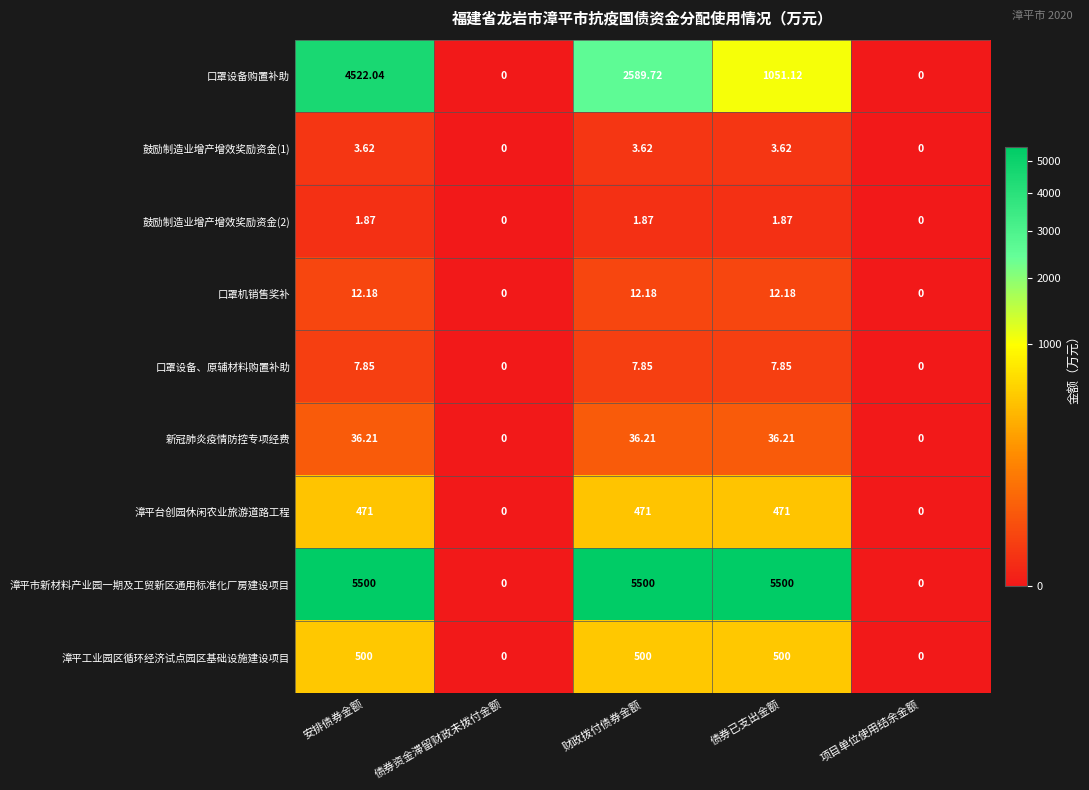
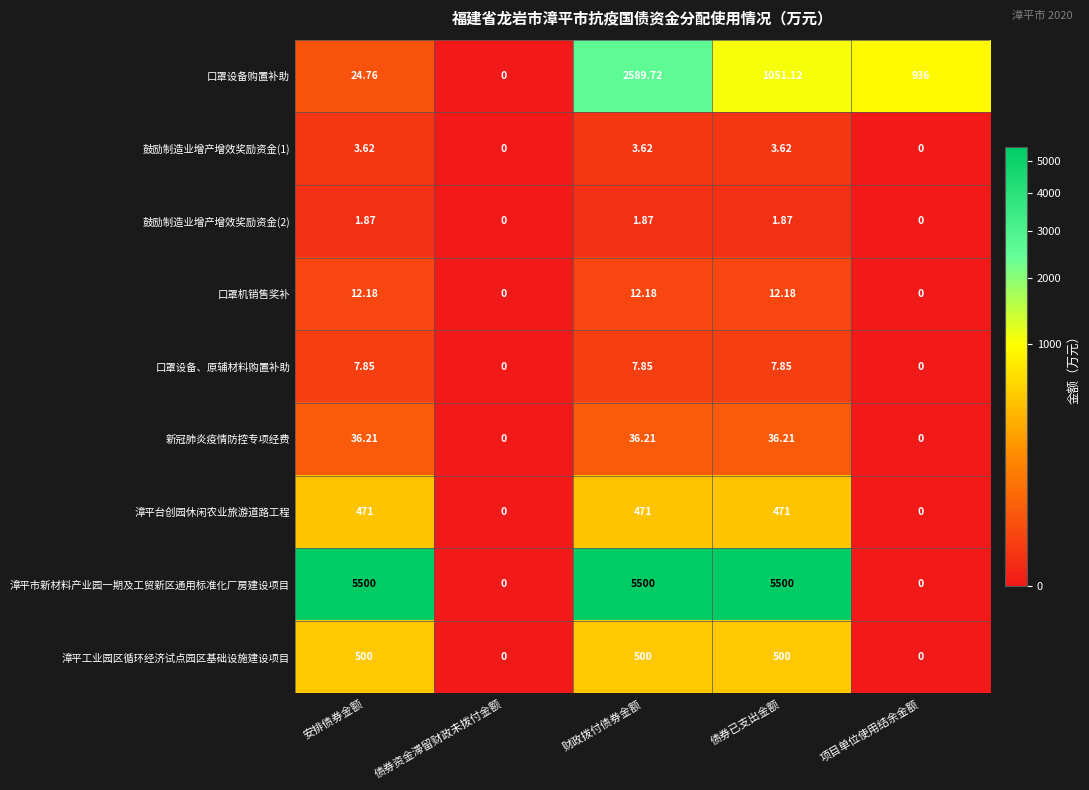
  {
    "口罩设备购置补助": {
-     "安排债券金额": 4522.04,
+     "安排债券金额": 24.76,
      "债券资金滞留财政未拨付金额": 0,
      "财政拨付债券金额": 2589.72,
      "债券已支出金额": 1051.12,
-     "项目单位使用结余金额": 0
+     "项目单位使用结余金额": 936
    },
    "鼓励制造业增产增效奖励资金(1)": {
      "安排债券金额": 3.62,
      "债券资金滞留财政未拨付金额": 0,
      "财政拨付债券金额": 3.62,
      "债券已支出金额": 3.62,
      "项目单位使用结余金额": 0
    },
    "鼓励制造业增产增效奖励资金(2)": {
      "安排债券金额": 1.87,
      "债券资金滞留财政未拨付金额": 0,
      "财政拨付债券金额": 1.87,
      "债券已支出金额": 1.87,
      "项目单位使用结余金额": 0
    },
    "口罩机销售奖补": {
      "安排债券金额": 12.18,
      "债券资金滞留财政未拨付金额": 0,
      "财政拨付债券金额": 12.18,
      "债券已支出金额": 12.18,
      "项目单位使用结余金额": 0
    },
    "口罩设备、原辅材料购置补助": {
      "安排债券金额": 7.85,
      "债券资金滞留财政未拨付金额": 0,
      "财政拨付债券金额": 7.85,
      "债券已支出金额": 7.85,
      "项目单位使用结余金额": 0
    },
    "新冠肺炎疫情防控专项经费": {
      "安排债券金额": 36.21,
      "债券资金滞留财政未拨付金额": 0,
      "财政拨付债券金额": 36.21,
      "债券已支出金额": 36.21,
      "项目单位使用结余金额": 0
    },
    "漳平台创园休闲农业旅游道路工程": {
      "安排债券金额": 471,
      "债券资金滞留财政未拨付金额": 0,
      "财政拨付债券金额": 471,
      "债券已支出金额": 471,
      "项目单位使用结余金额": 0
    },
    "漳平市新材料产业园一期及工贸新区通用标准化厂房建设项目": {
      "安排债券金额": 5500,
      "债券资金滞留财政未拨付金额": 0,
      "财政拨付债券金额": 5500,
      "债券已支出金额": 5500,
      "项目单位使用结余金额": 0
    },
    "漳平工业园区循环经济试点园区基础设施建设项目": {
      "安排债券金额": 500,
      "债券资金滞留财政未拨付金额": 0,
      "财政拨付债券金额": 500,
      "债券已支出金额": 500,
      "项目单位使用结余金额": 0
    }
  }
